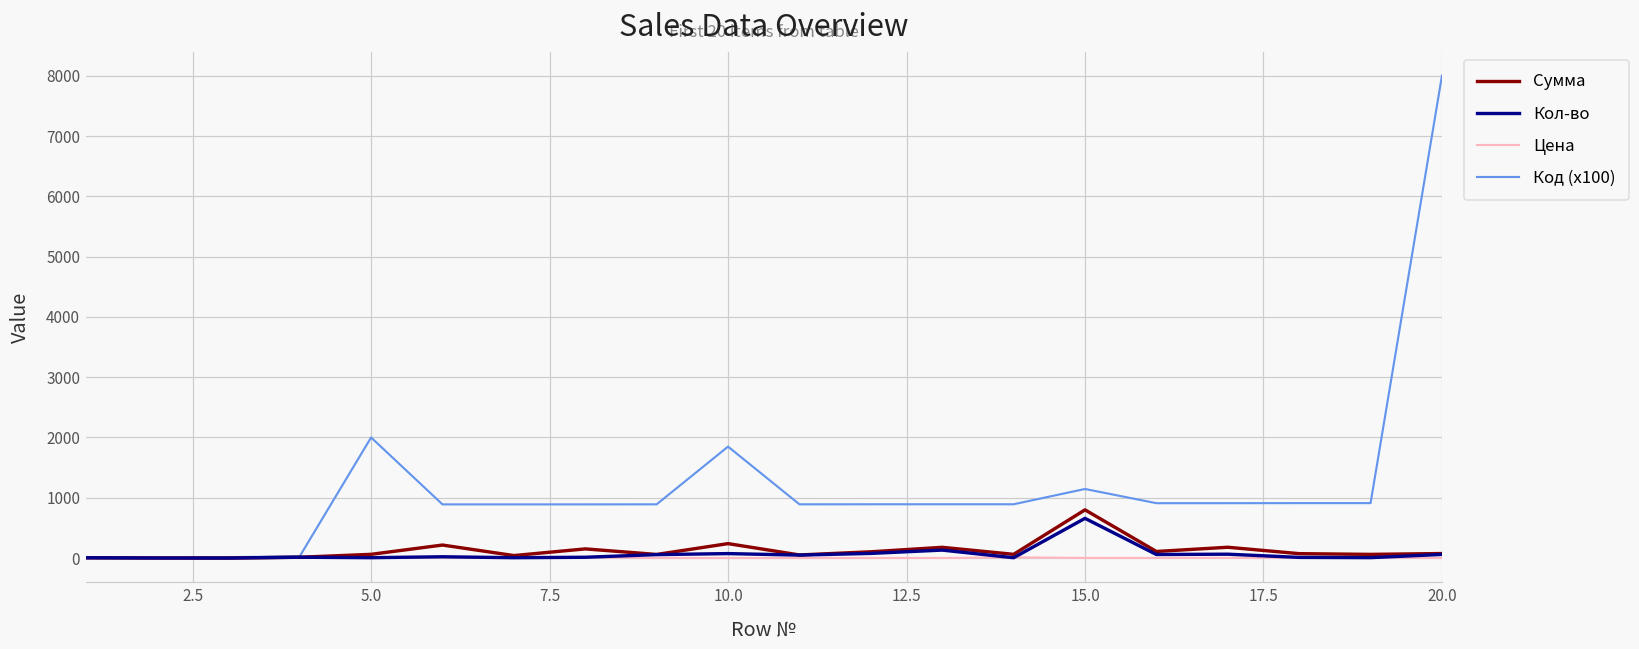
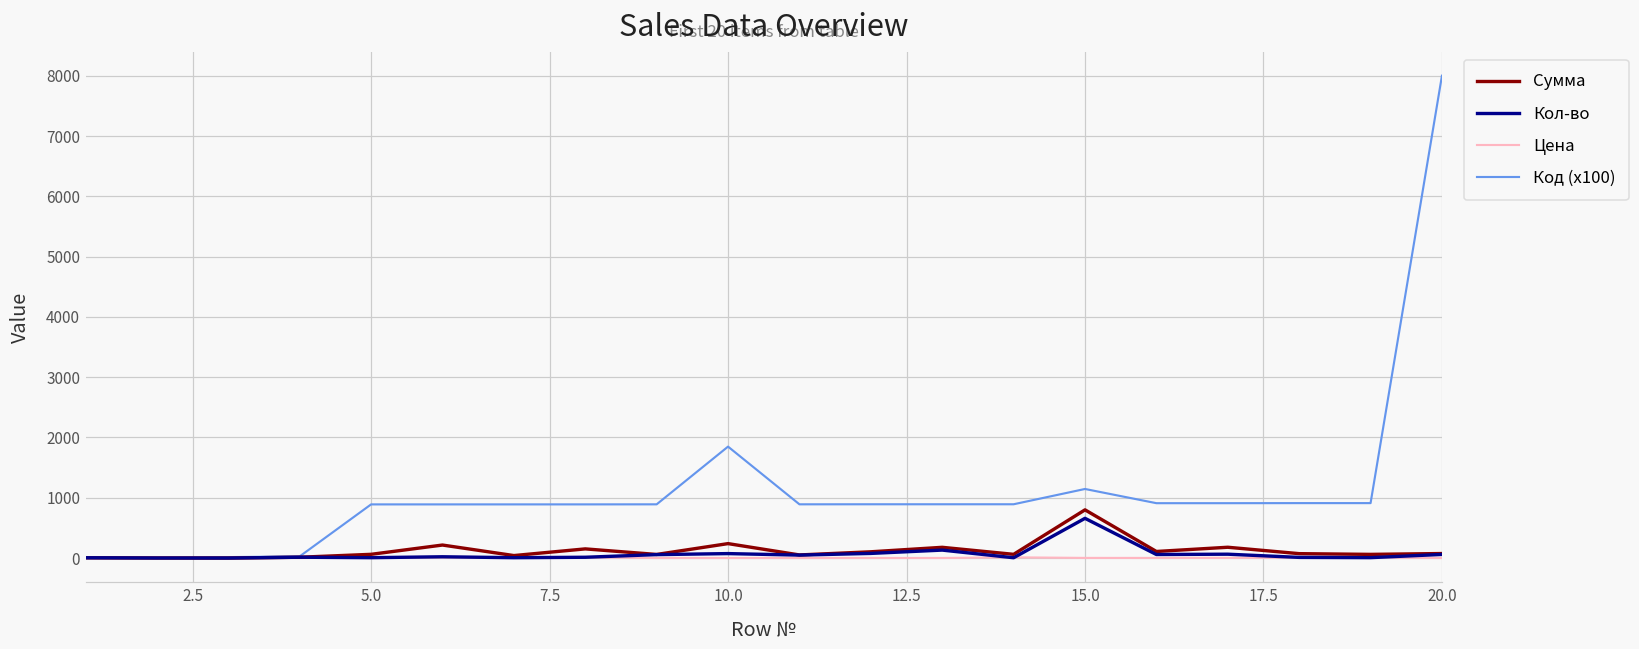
  {
    "Сумма": {
      "5.0": 100,
      "10.0": 200,
      "15.0": 800
    },
    "Кол-во": {
      "10.0": 100,
      "15.0": 700
    },
    "Цена": {
      "10.0": 0,
      "15.0": 0,
      "20.0": 0
    },
    "Код (x100)": {
-     "5.0": 2000,
+     "5.0": 900,
      "10.0": 1800,
      "15.0": 1100,
      "20.0": 8000
    }
  }
